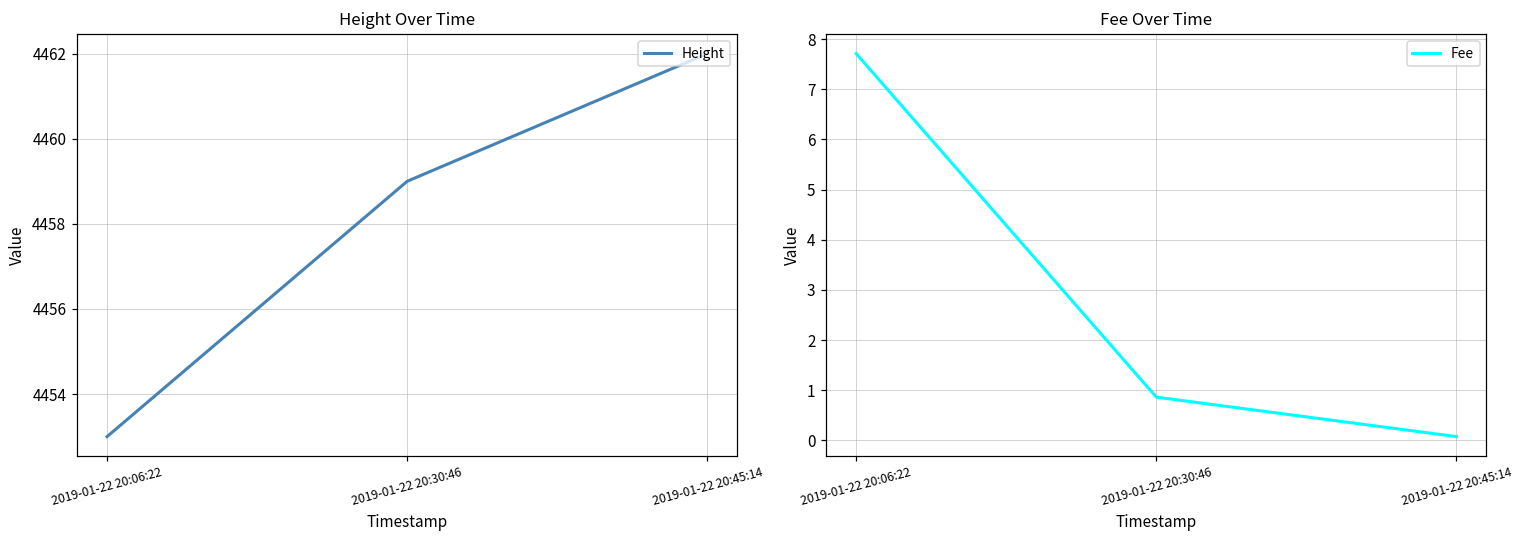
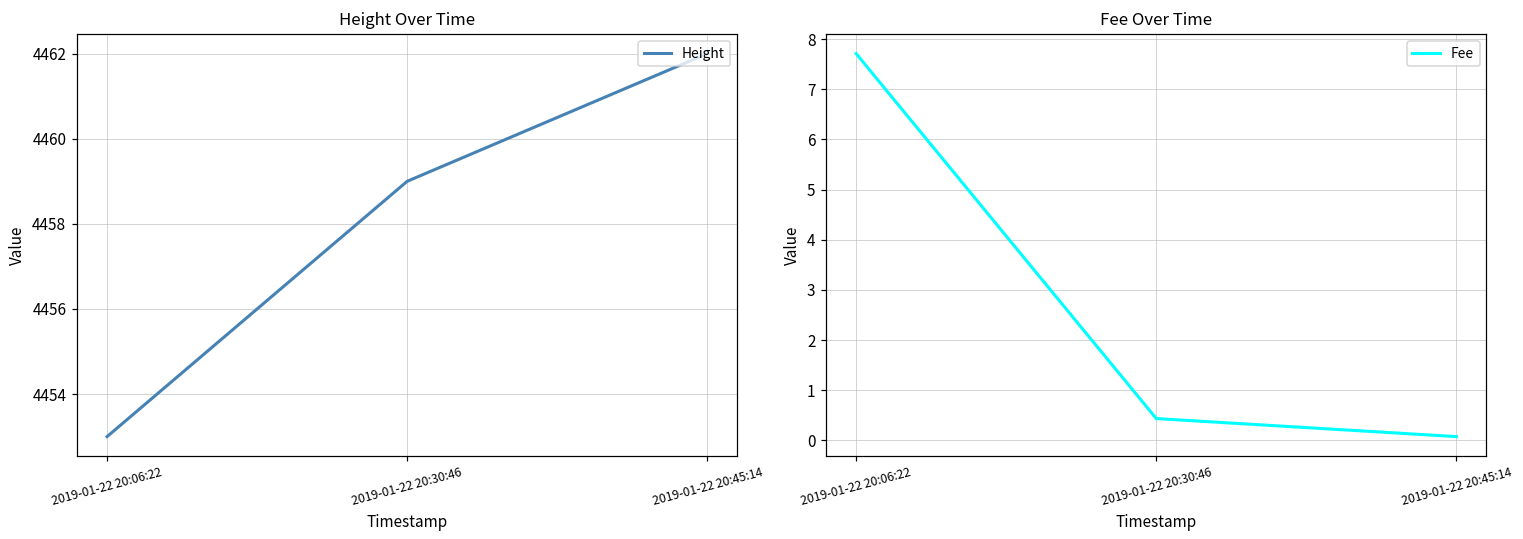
  {
    "Height Over Time": {
      "2019-01-22 20:06:22": 4453.0,
      "2019-01-22 20:30:46": 4459.0
    },
    "Fee Over Time": {
      "2019-01-22 20:06:22": 7.7,
-     "2019-01-22 20:30:46": 0.9,
+     "2019-01-22 20:30:46": 0.4,
      "2019-01-22 20:45:14": 0.1
    }
  }
